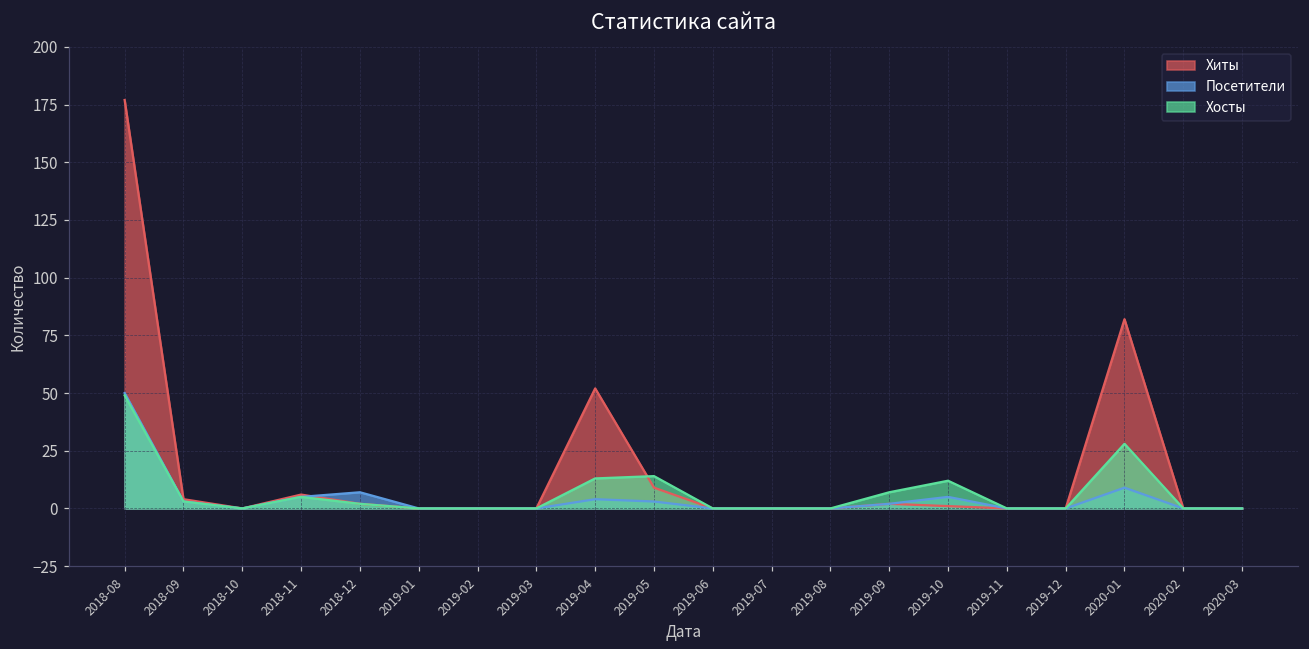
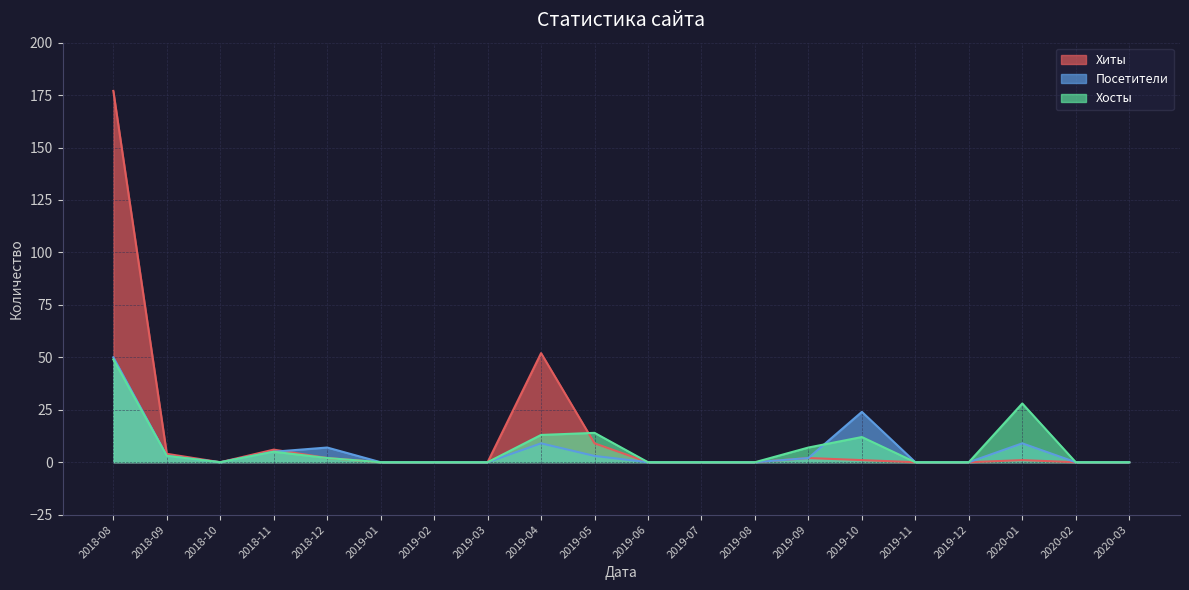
  {
    "Хиты": {
      "2018-08": 177,
      "2019-04": 52,
      "2019-05": 9,
      "2019-10": 1,
-     "2020-01": 82
+     "2020-01": 1
    },
    "Посетители": {
      "2018-12": 7,
-     "2019-04": 4,
+     "2019-04": 9,
      "2019-05": 3,
-     "2019-10": 5,
+     "2019-10": 24,
      "2020-01": 9
    },
    "Хосты": {
      "2019-04": 13,
      "2019-05": 14,
      "2019-09": 7,
      "2019-10": 12,
      "2020-01": 28
    }
  }
